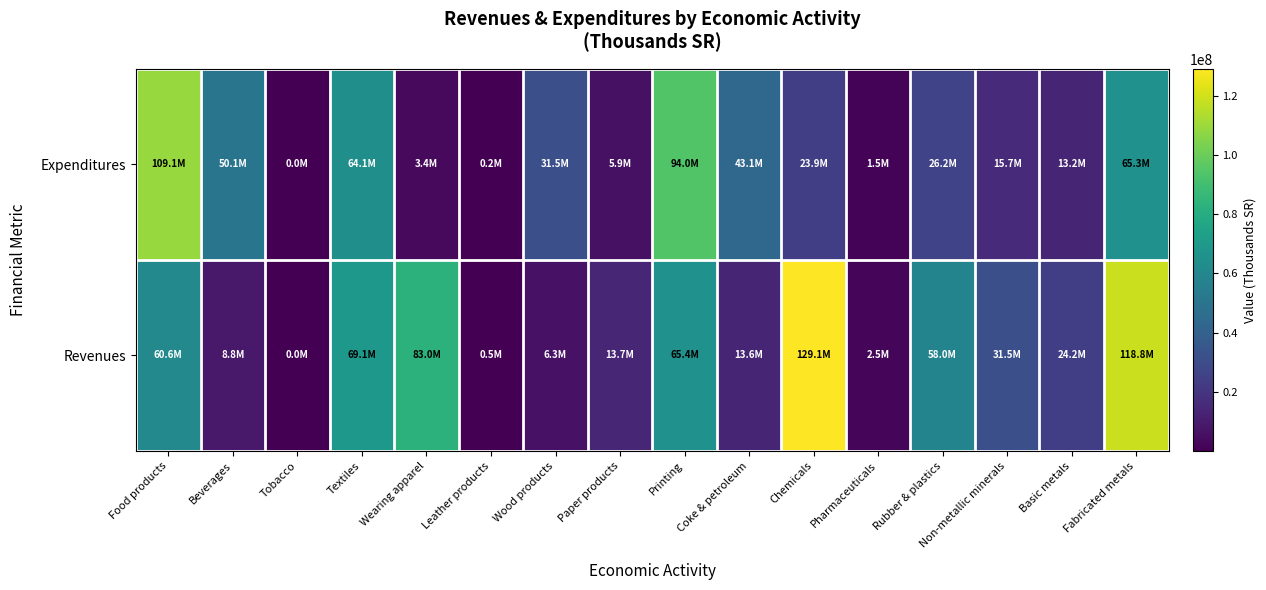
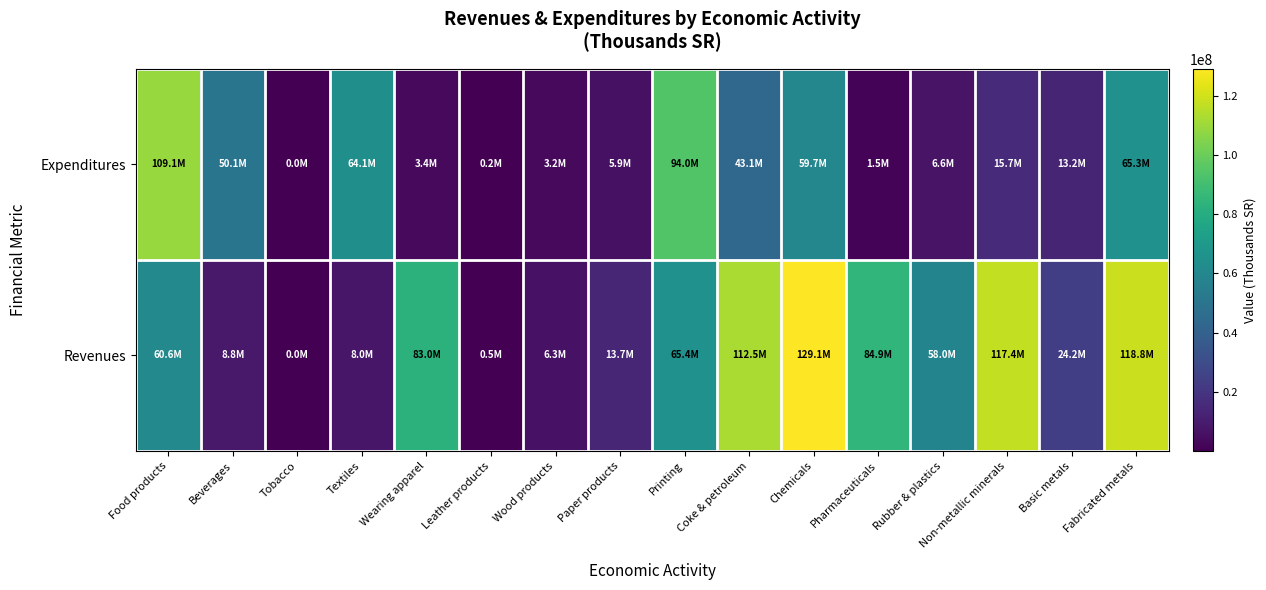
  {
    "Expenditures": {
      "Food products": "109.1M",
      "Beverages": "50.1M",
      "Tobacco": "0.0M",
      "Textiles": "64.1M",
      "Wearing apparel": "3.4M",
      "Leather products": "0.2M",
-     "Wood products": "31.5M",
+     "Wood products": "3.2M",
      "Paper products": "5.9M",
      "Printing": "94.0M",
      "Coke & petroleum": "43.1M",
-     "Chemicals": "23.9M",
+     "Chemicals": "59.7M",
      "Pharmaceuticals": "1.5M",
-     "Rubber & plastics": "26.2M",
+     "Rubber & plastics": "6.6M",
      "Non-metallic minerals": "15.7M",
      "Basic metals": "13.2M",
      "Fabricated metals": "65.3M"
    },
    "Revenues": {
      "Food products": "60.6M",
      "Beverages": "8.8M",
      "Tobacco": "0.0M",
-     "Textiles": "69.1M",
+     "Textiles": "8.0M",
      "Wearing apparel": "83.0M",
      "Leather products": "0.5M",
      "Wood products": "6.3M",
      "Paper products": "13.7M",
      "Printing": "65.4M",
-     "Coke & petroleum": "13.6M",
+     "Coke & petroleum": "112.5M",
      "Chemicals": "129.1M",
-     "Pharmaceuticals": "2.5M",
+     "Pharmaceuticals": "84.9M",
      "Rubber & plastics": "58.0M",
-     "Non-metallic minerals": "31.5M",
+     "Non-metallic minerals": "117.4M",
      "Basic metals": "24.2M",
      "Fabricated metals": "118.8M"
    }
  }
